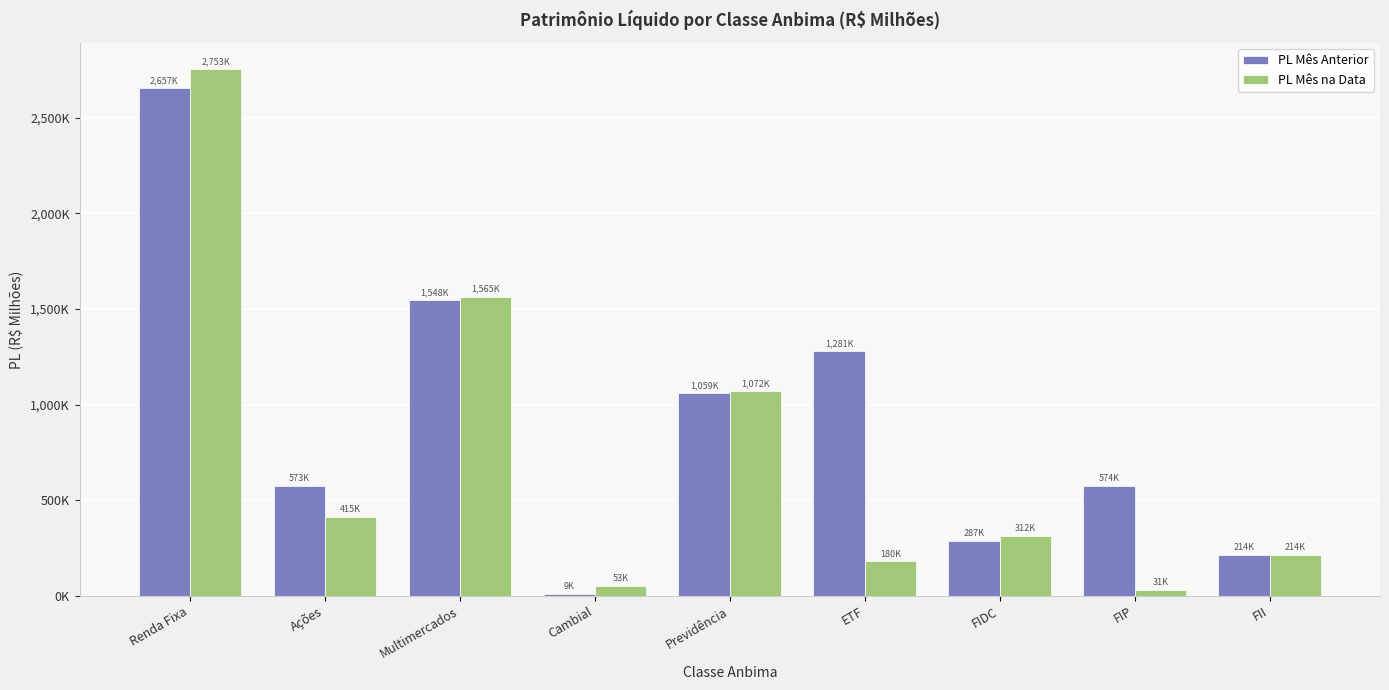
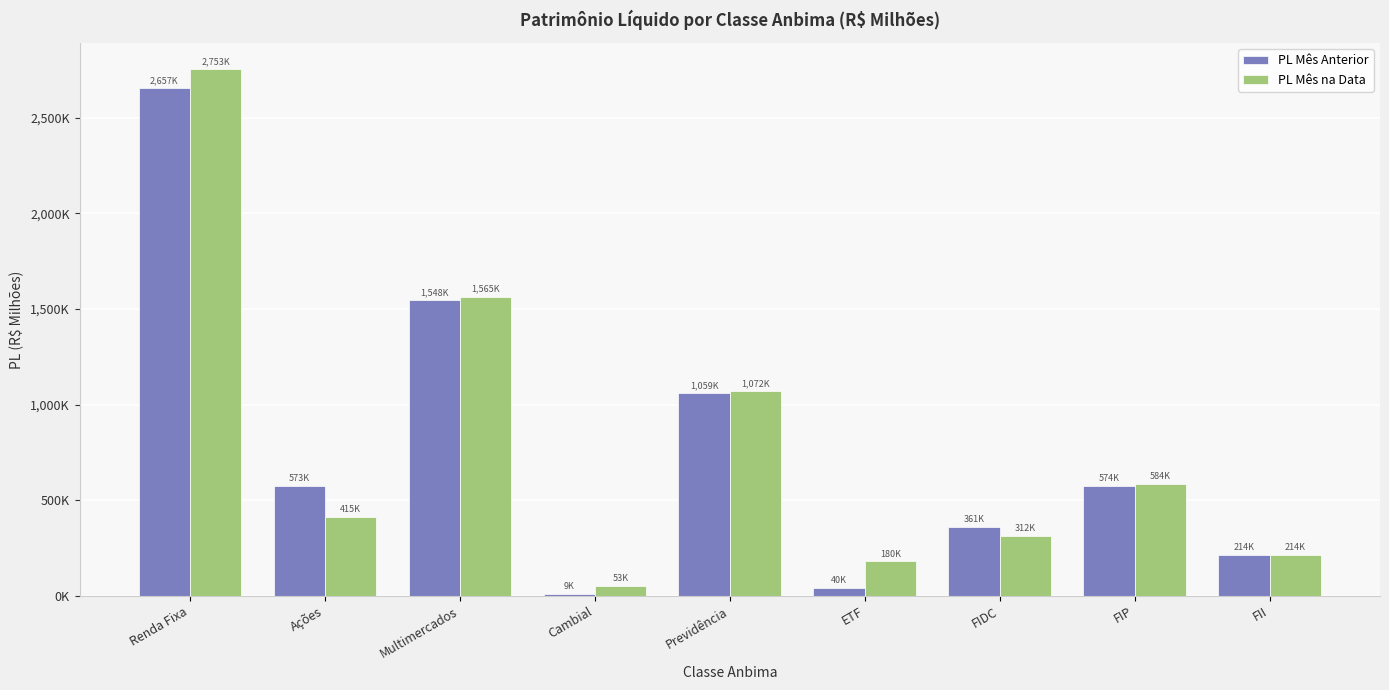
  {
    "PL Mês Anterior": {
      "Renda Fixa": "2,657K",
      "Ações": "573K",
      "Multimercados": "1,548K",
      "Cambial": "9K",
      "Previdência": "1,059K",
-     "ETF": "1,281K",
-     "FIDC": "287K",
+     "ETF": "40K",
+     "FIDC": "361K",
      "FIP": "574K",
      "FII": "214K"
    },
    "PL Mês na Data": {
      "Renda Fixa": "2,753K",
      "Ações": "415K",
      "Multimercados": "1,565K",
      "Cambial": "53K",
      "Previdência": "1,072K",
      "ETF": "180K",
      "FIDC": "312K",
-     "FIP": "31K",
+     "FIP": "584K",
      "FII": "214K"
    }
  }
